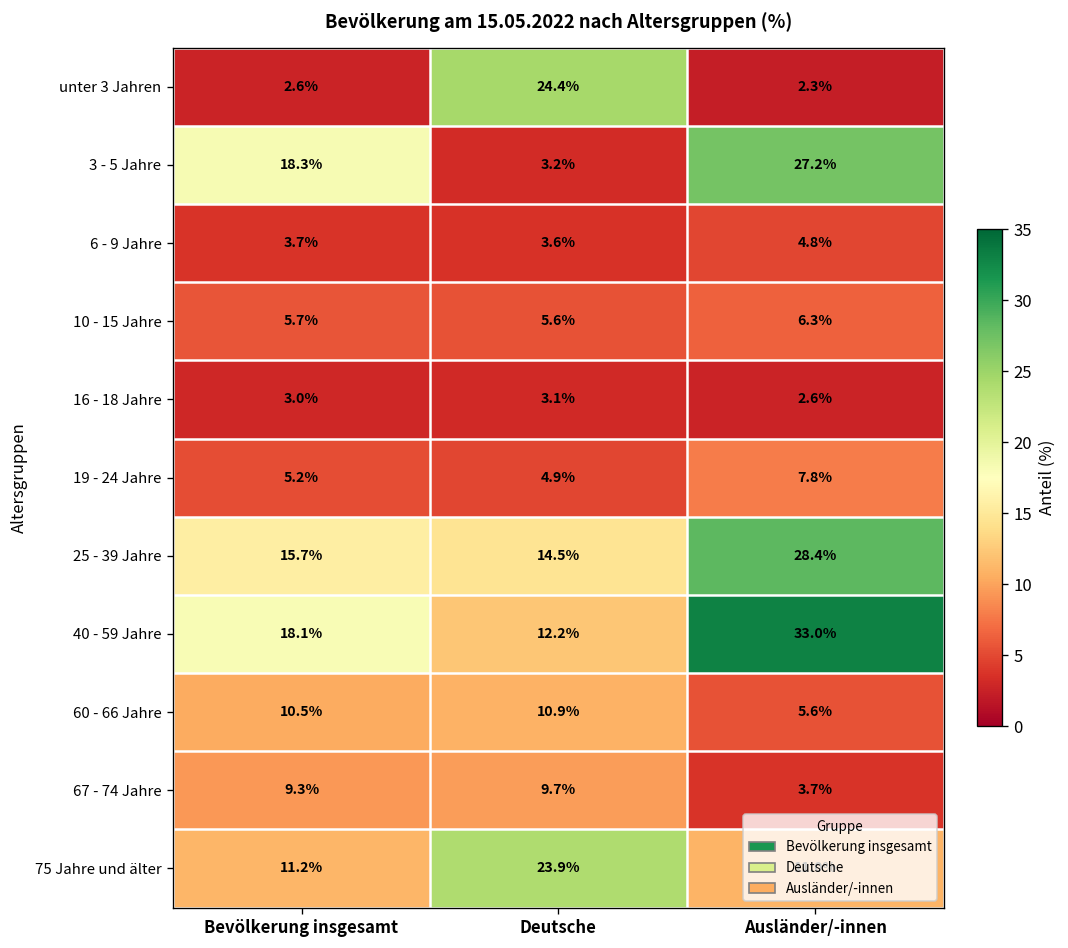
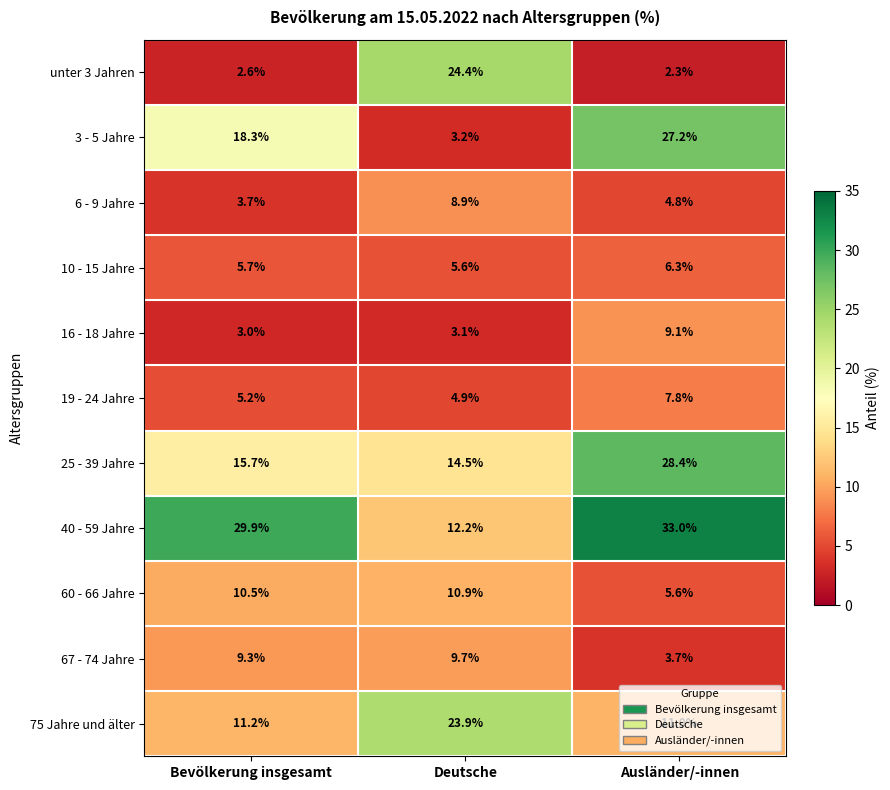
  {
    "unter 3 Jahren": {
      "Bevölkerung insgesamt": "2.6%",
      "Deutsche": "24.4%",
      "Ausländer/-innen": "2.3%"
    },
    "3 - 5 Jahre": {
      "Bevölkerung insgesamt": "18.3%",
      "Deutsche": "3.2%",
      "Ausländer/-innen": "27.2%"
    },
    "6 - 9 Jahre": {
      "Bevölkerung insgesamt": "3.7%",
-     "Deutsche": "3.6%",
+     "Deutsche": "8.9%",
      "Ausländer/-innen": "4.8%"
    },
    "10 - 15 Jahre": {
      "Bevölkerung insgesamt": "5.7%",
      "Deutsche": "5.6%",
      "Ausländer/-innen": "6.3%"
    },
    "16 - 18 Jahre": {
      "Bevölkerung insgesamt": "3.0%",
      "Deutsche": "3.1%",
-     "Ausländer/-innen": "2.6%"
+     "Ausländer/-innen": "9.1%"
    },
    "19 - 24 Jahre": {
      "Bevölkerung insgesamt": "5.2%",
      "Deutsche": "4.9%",
      "Ausländer/-innen": "7.8%"
    },
    "25 - 39 Jahre": {
      "Bevölkerung insgesamt": "15.7%",
      "Deutsche": "14.5%",
      "Ausländer/-innen": "28.4%"
    },
    "40 - 59 Jahre": {
-     "Bevölkerung insgesamt": "18.1%",
+     "Bevölkerung insgesamt": "29.9%",
      "Deutsche": "12.2%",
      "Ausländer/-innen": "33.0%"
    },
    "60 - 66 Jahre": {
      "Bevölkerung insgesamt": "10.5%",
      "Deutsche": "10.9%",
      "Ausländer/-innen": "5.6%"
    },
    "67 - 74 Jahre": {
      "Bevölkerung insgesamt": "9.3%",
      "Deutsche": "9.7%",
      "Ausländer/-innen": "3.7%"
    },
    "75 Jahre und älter": {
      "Bevölkerung insgesamt": "11.2%",
      "Deutsche": "23.9%"
    }
  }
